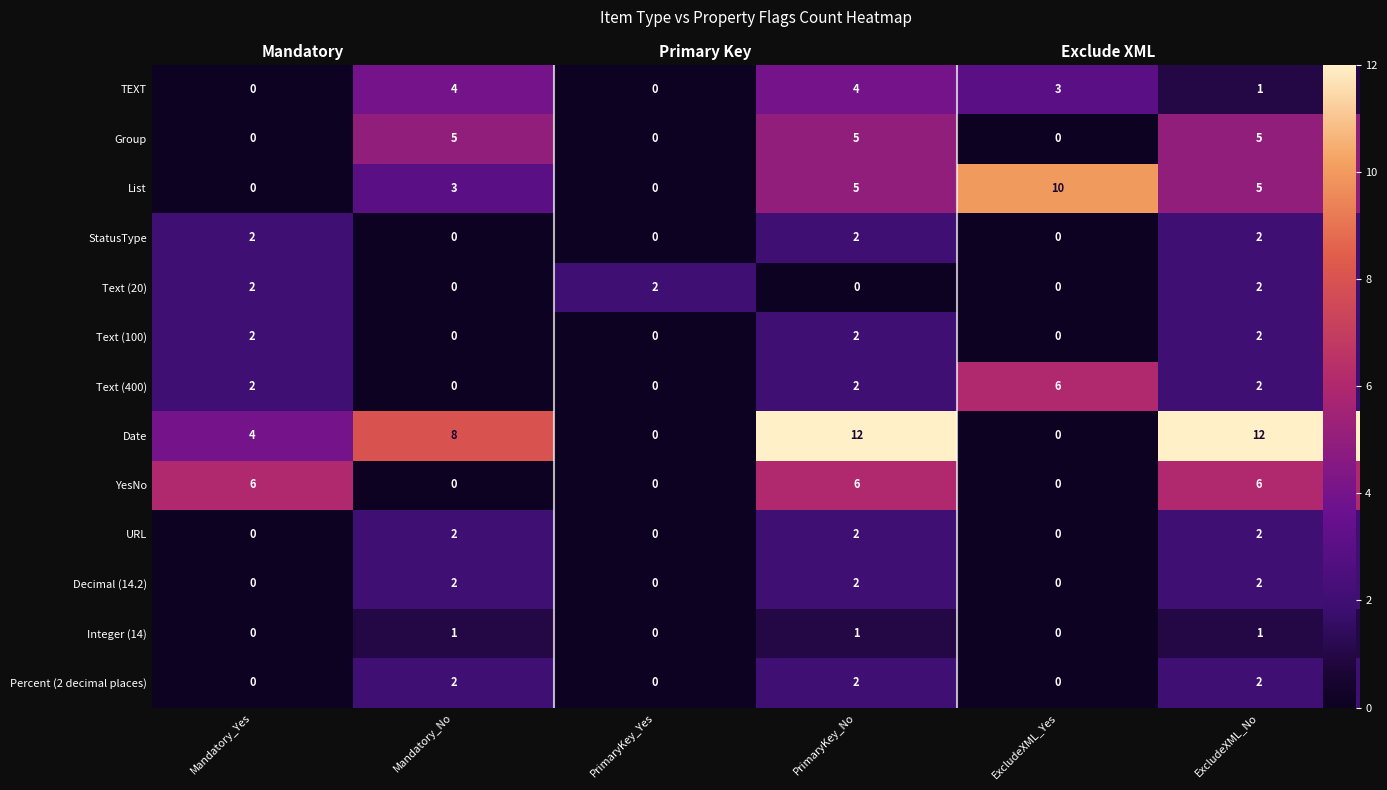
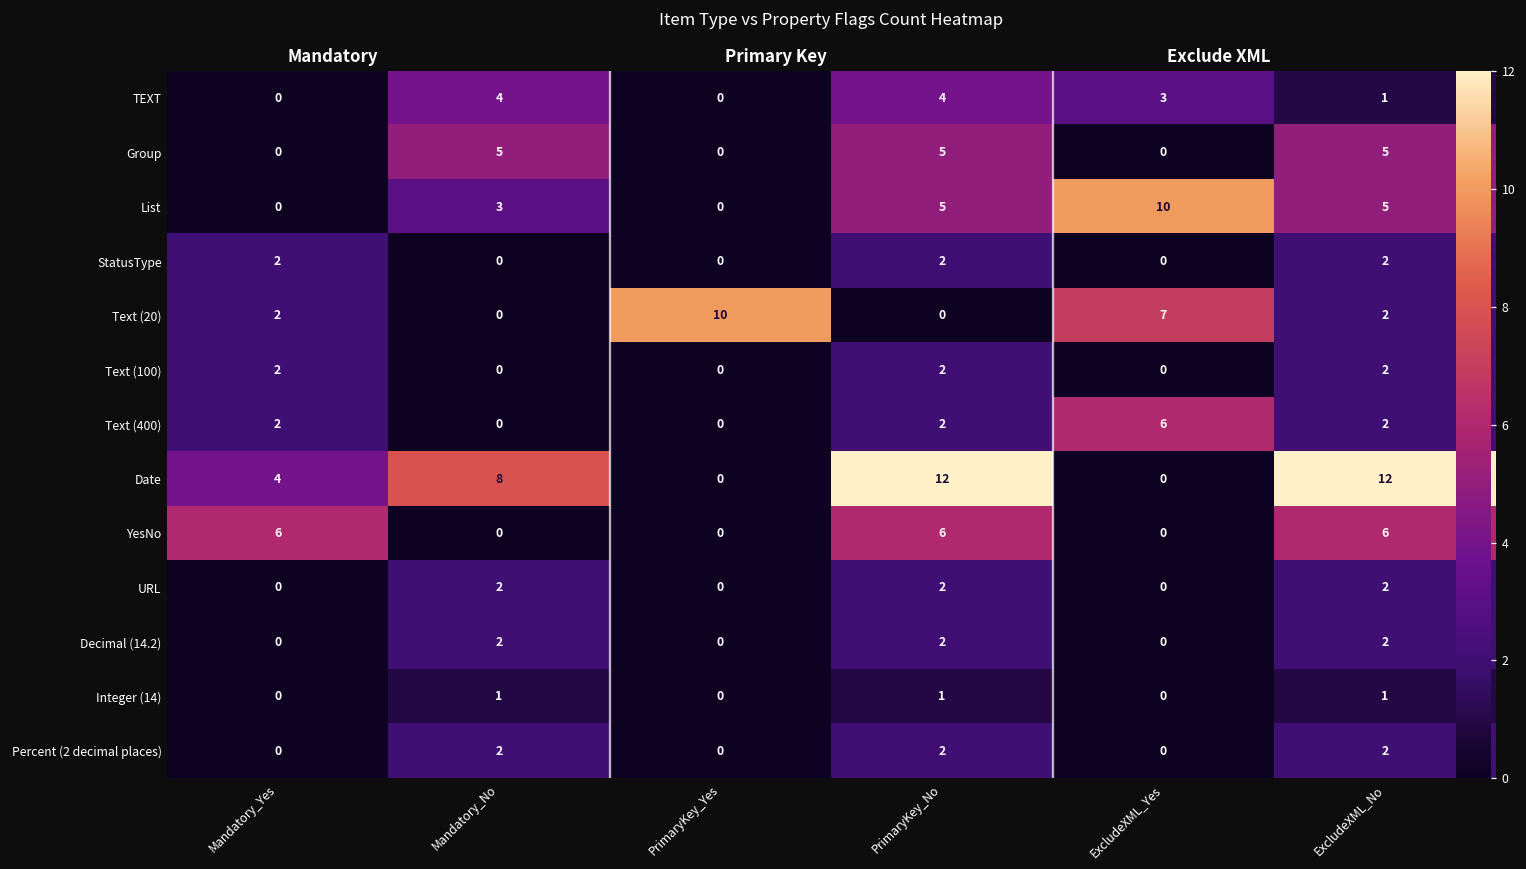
  {
    "TEXT": {
      "Mandatory_Yes": 0,
      "Mandatory_No": 4,
      "PrimaryKey_Yes": 0,
      "PrimaryKey_No": 4,
      "ExcludeXML_Yes": 3,
      "ExcludeXML_No": 1
    },
    "Group": {
      "Mandatory_Yes": 0,
      "Mandatory_No": 5,
      "PrimaryKey_Yes": 0,
      "PrimaryKey_No": 5,
      "ExcludeXML_Yes": 0,
      "ExcludeXML_No": 5
    },
    "List": {
      "Mandatory_Yes": 0,
      "Mandatory_No": 3,
      "PrimaryKey_Yes": 0,
      "PrimaryKey_No": 5,
      "ExcludeXML_Yes": 10,
      "ExcludeXML_No": 5
    },
    "StatusType": {
      "Mandatory_Yes": 2,
      "Mandatory_No": 0,
      "PrimaryKey_Yes": 0,
      "PrimaryKey_No": 2,
      "ExcludeXML_Yes": 0,
      "ExcludeXML_No": 2
    },
    "Text (20)": {
      "Mandatory_Yes": 2,
      "Mandatory_No": 0,
-     "PrimaryKey_Yes": 2,
+     "PrimaryKey_Yes": 10,
      "PrimaryKey_No": 0,
-     "ExcludeXML_Yes": 0,
+     "ExcludeXML_Yes": 7,
      "ExcludeXML_No": 2
    },
    "Text (100)": {
      "Mandatory_Yes": 2,
      "Mandatory_No": 0,
      "PrimaryKey_Yes": 0,
      "PrimaryKey_No": 2,
      "ExcludeXML_Yes": 0,
      "ExcludeXML_No": 2
    },
    "Text (400)": {
      "Mandatory_Yes": 2,
      "Mandatory_No": 0,
      "PrimaryKey_Yes": 0,
      "PrimaryKey_No": 2,
      "ExcludeXML_Yes": 6,
      "ExcludeXML_No": 2
    },
    "Date": {
      "Mandatory_Yes": 4,
      "Mandatory_No": 8,
      "PrimaryKey_Yes": 0,
      "PrimaryKey_No": 12,
      "ExcludeXML_Yes": 0,
      "ExcludeXML_No": 12
    },
    "YesNo": {
      "Mandatory_Yes": 6,
      "Mandatory_No": 0,
      "PrimaryKey_Yes": 0,
      "PrimaryKey_No": 6,
      "ExcludeXML_Yes": 0,
      "ExcludeXML_No": 6
    },
    "URL": {
      "Mandatory_Yes": 0,
      "Mandatory_No": 2,
      "PrimaryKey_Yes": 0,
      "PrimaryKey_No": 2,
      "ExcludeXML_Yes": 0,
      "ExcludeXML_No": 2
    },
    "Decimal (14.2)": {
      "Mandatory_Yes": 0,
      "Mandatory_No": 2,
      "PrimaryKey_Yes": 0,
      "PrimaryKey_No": 2,
      "ExcludeXML_Yes": 0,
      "ExcludeXML_No": 2
    },
    "Integer (14)": {
      "Mandatory_Yes": 0,
      "Mandatory_No": 1,
      "PrimaryKey_Yes": 0,
      "PrimaryKey_No": 1,
      "ExcludeXML_Yes": 0,
      "ExcludeXML_No": 1
    },
    "Percent (2 decimal places)": {
      "Mandatory_Yes": 0,
      "Mandatory_No": 2,
      "PrimaryKey_Yes": 0,
      "PrimaryKey_No": 2,
      "ExcludeXML_Yes": 0,
      "ExcludeXML_No": 2
    }
  }
